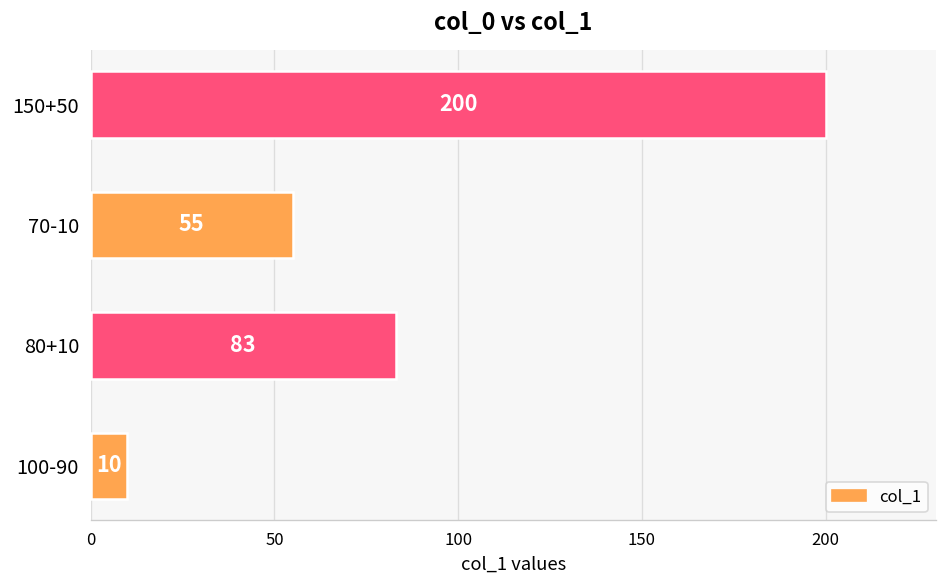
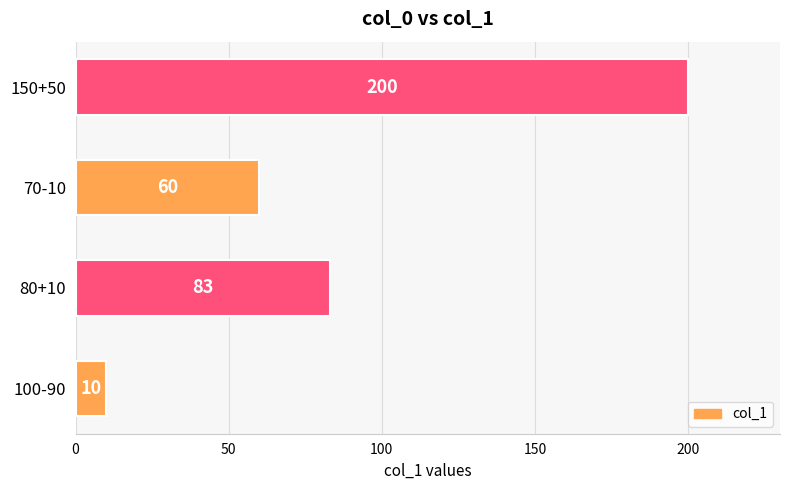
  {
    "150+50": 200,
-   "70-10": 55,
+   "70-10": 60,
    "80+10": 83,
    "100-90": 10
  }
